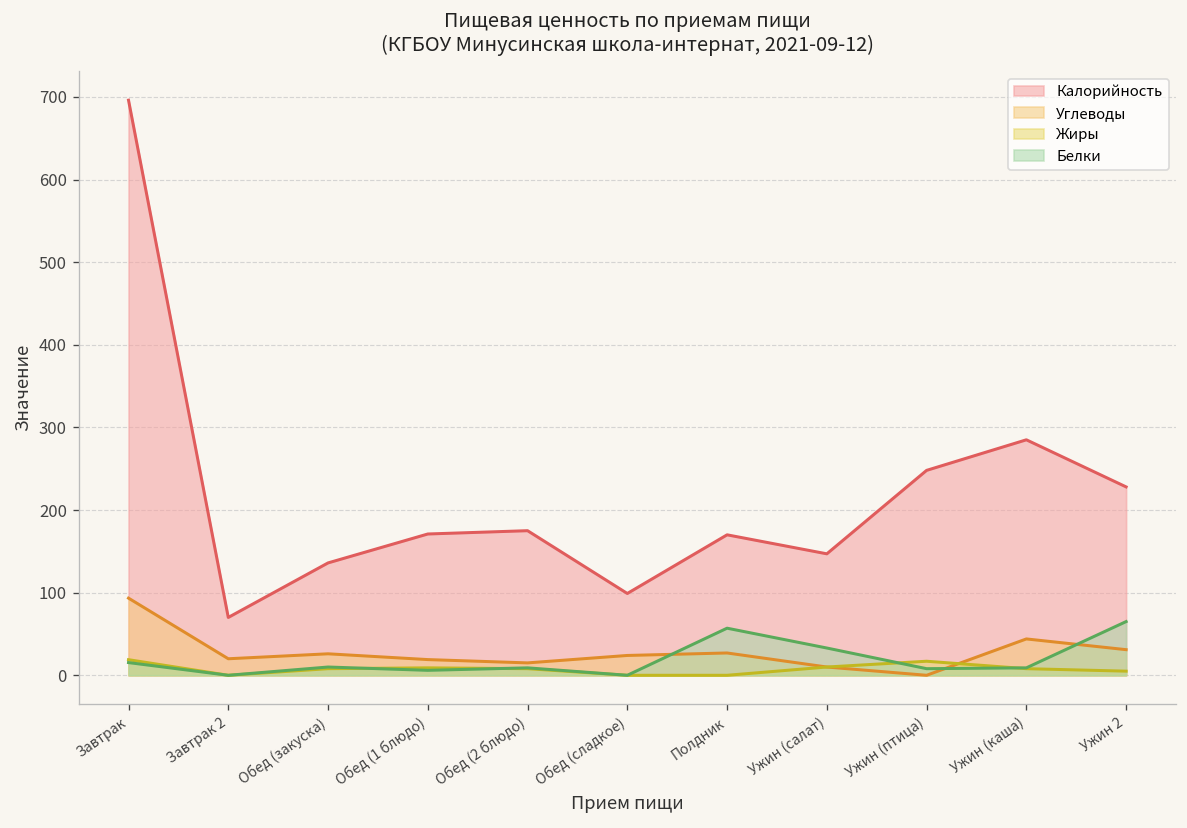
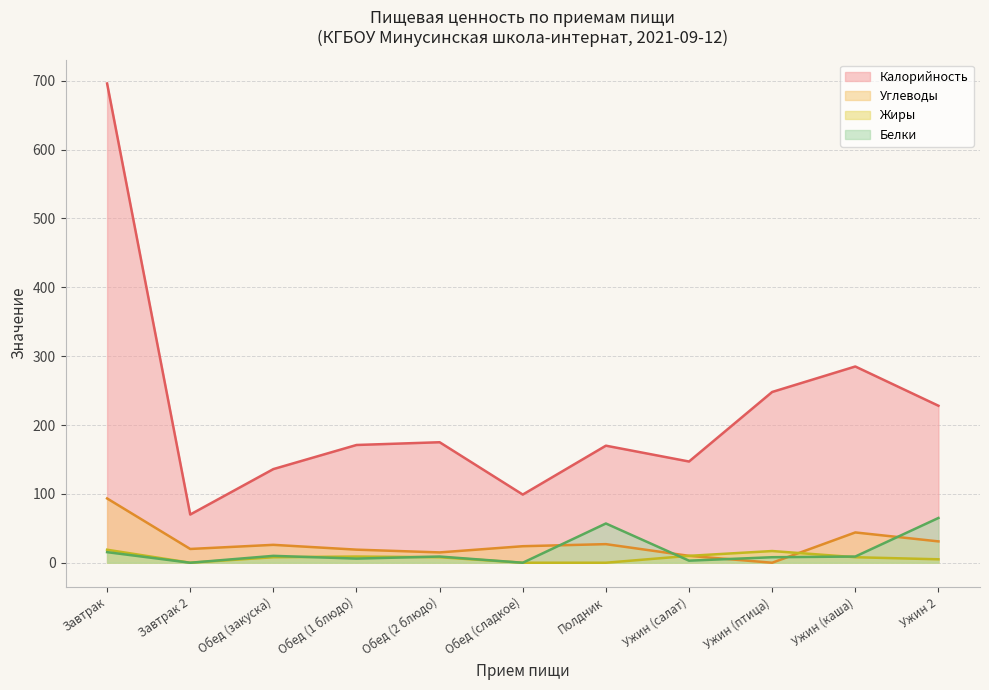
  {
    "Белки": {
      "Полдник": 60,
-     "Ужин (салат)": 30,
+     "Ужин (салат)": 0,
      "Ужин (птица)": 10,
      "Ужин 2": 70
    }
  }
